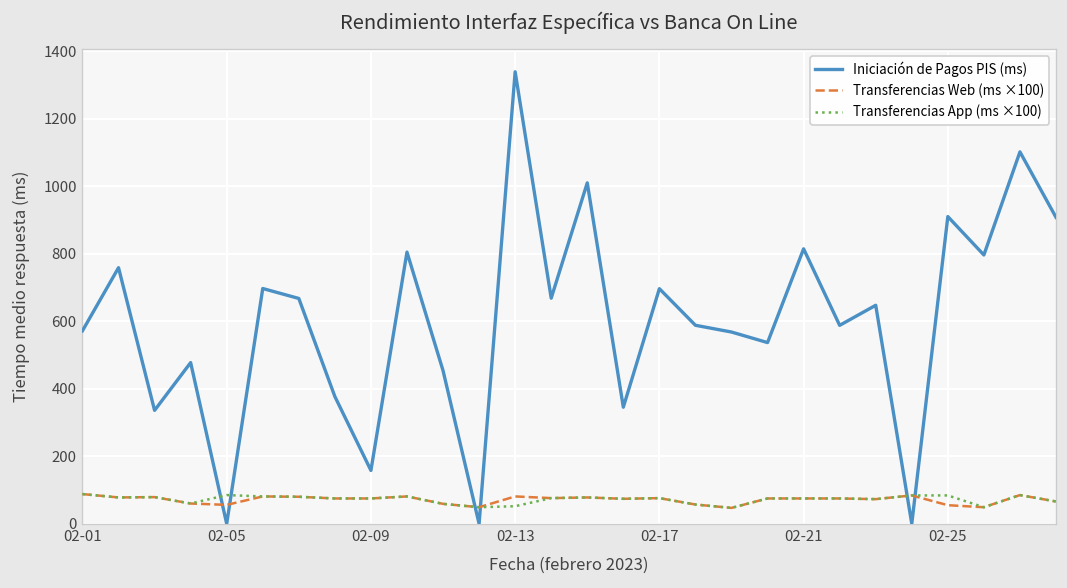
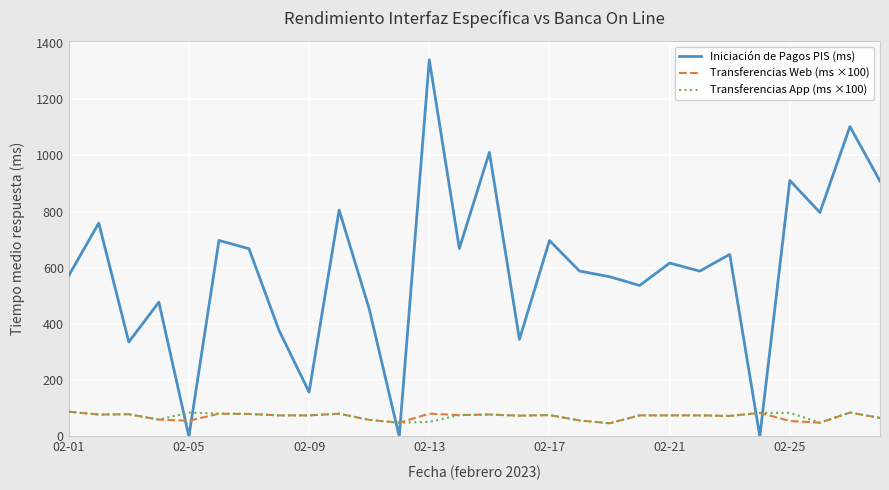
  {
    "Iniciación de Pagos PIS (ms)": {
      "02-01": 570,
      "02-05": 0,
      "02-09": 160,
      "02-13": 1340,
      "02-17": 700,
-     "02-21": 810,
+     "02-21": 620,
      "02-25": 910
    },
    "Transferencias Web (ms ×100)": {
      "02-05": 60,
      "02-13": 80,
      "02-25": 60
    },
    "Transferencias App (ms ×100)": {
      "02-05": 90,
      "02-13": 50,
      "02-25": 80
    }
  }
